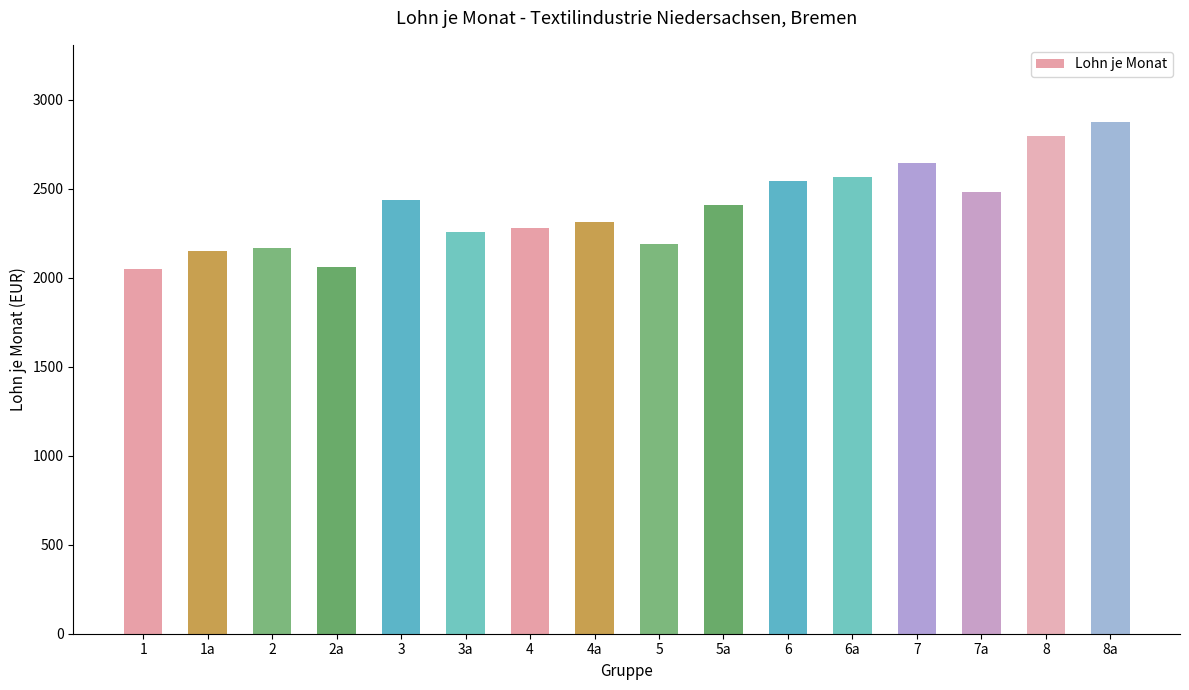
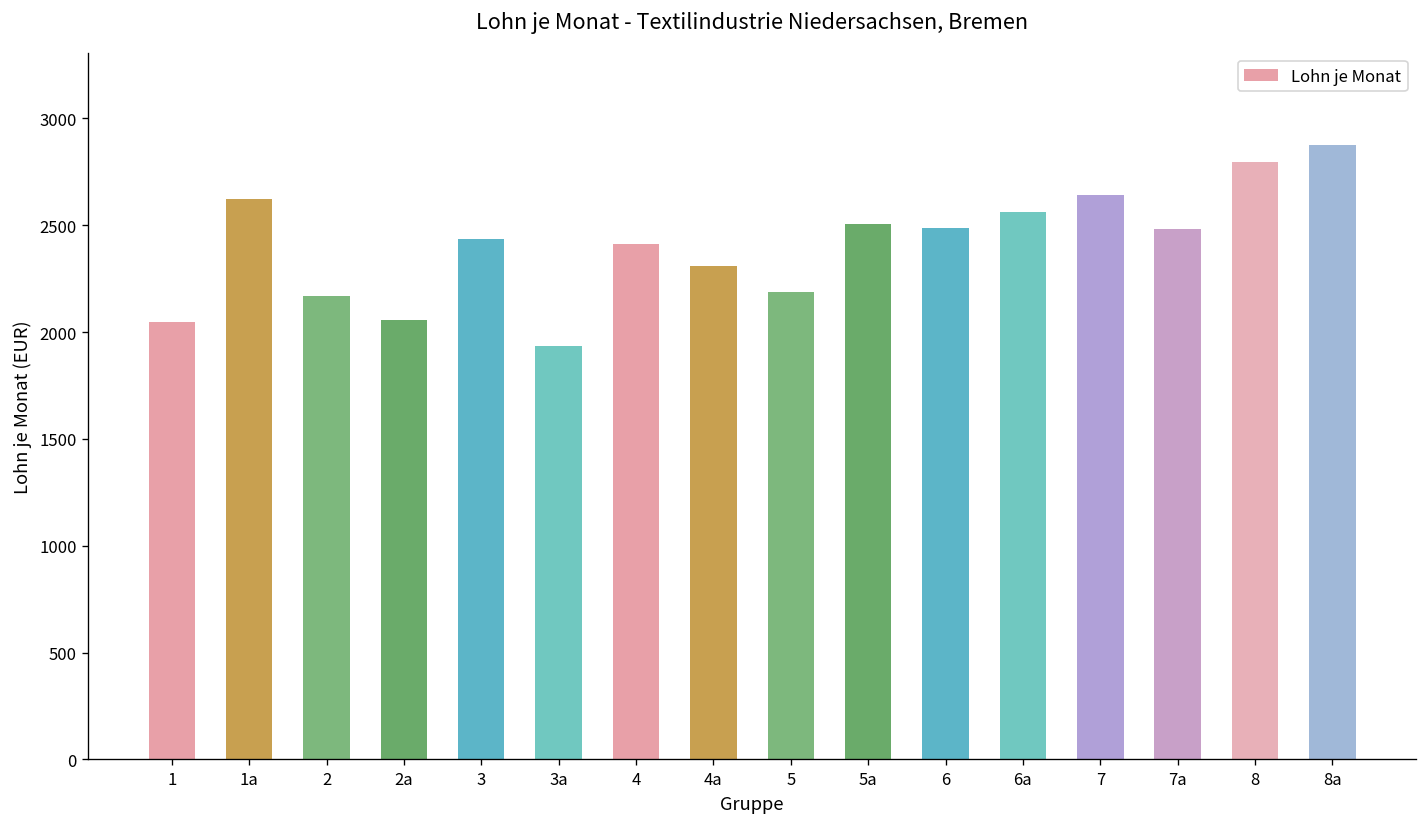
  {
    "1": 2050,
-   "1a": 2150,
+   "1a": 2620,
    "2": 2170,
    "2a": 2060,
    "3": 2430,
-   "3a": 2250,
-   "4": 2280,
+   "3a": 1930,
+   "4": 2410,
    "4a": 2310,
    "5": 2190,
-   "5a": 2410,
-   "6": 2540,
+   "5a": 2510,
+   "6": 2490,
    "6a": 2560,
    "7": 2640,
    "7a": 2480,
    "8": 2800,
    "8a": 2880
  }
